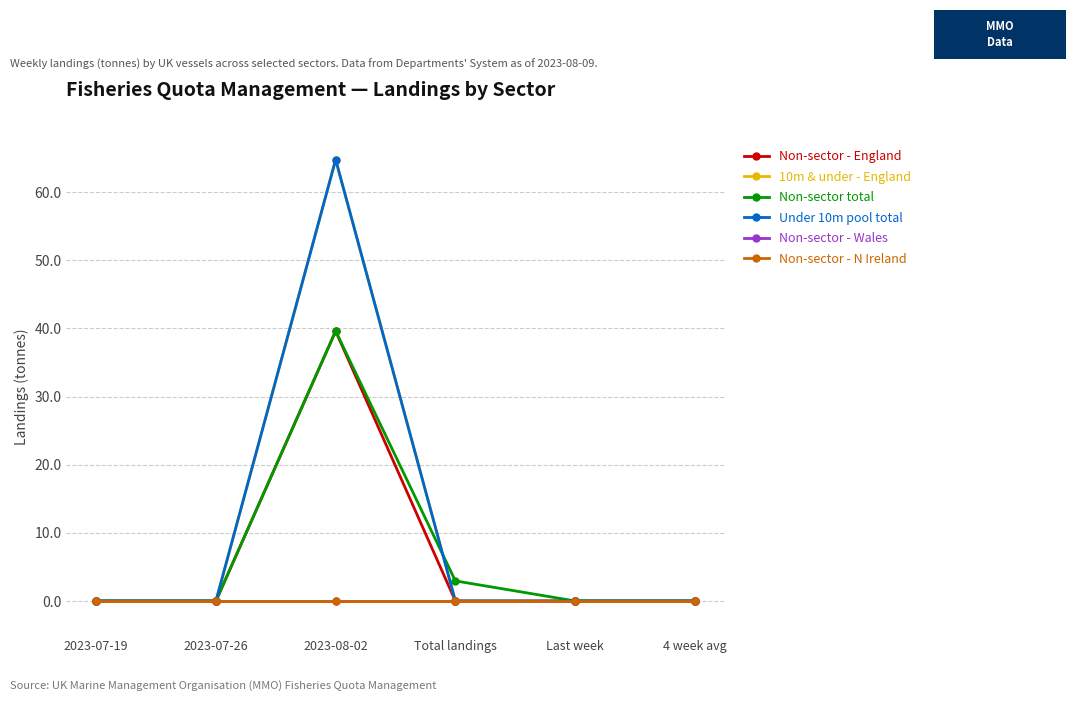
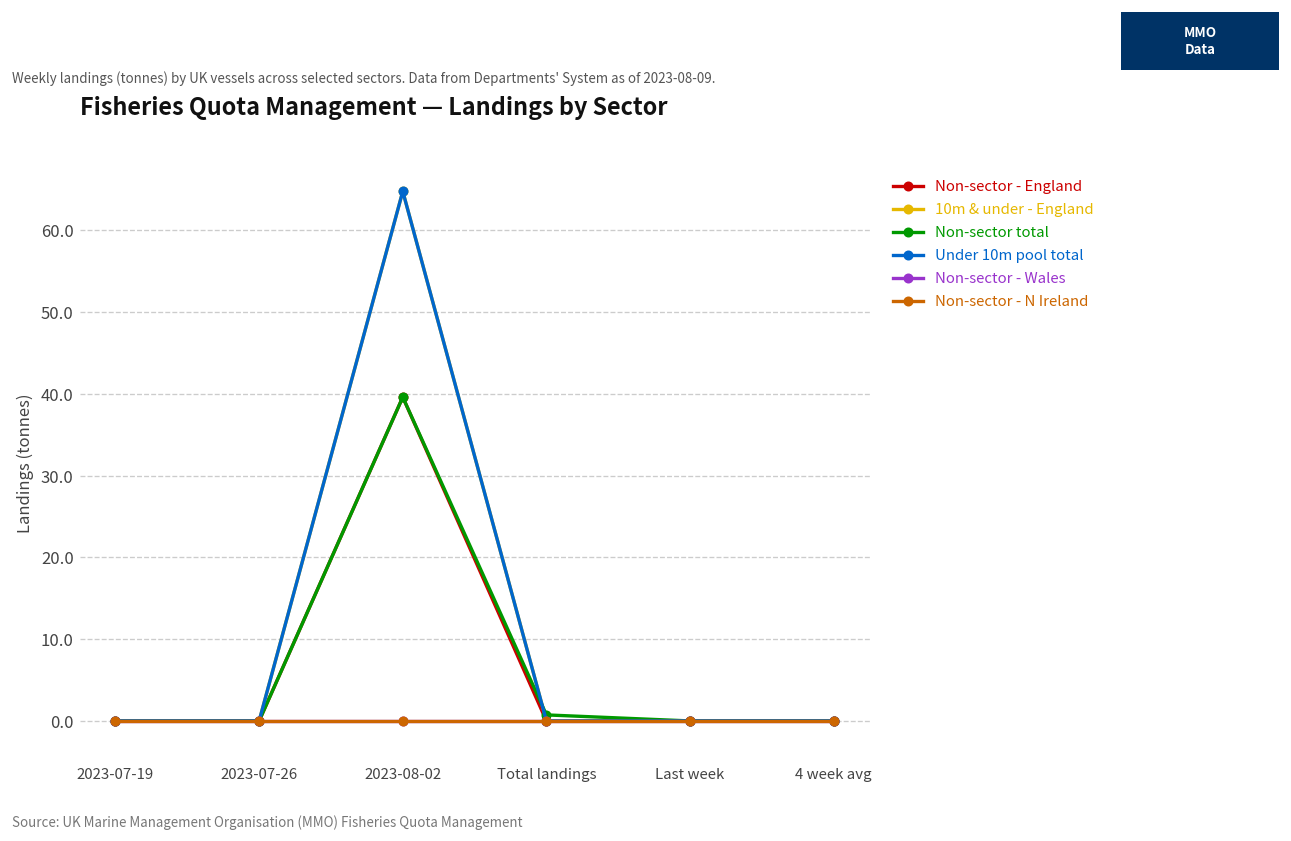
  {
    "Under 10m pool total": {
      "2023-08-02": 65
    },
    "Non-sector total": {
-     "Total landings": 3
+     "Total landings": 1
    },
    "Non-sector - N Ireland": {
      "2023-08-02": 0
    }
  }
